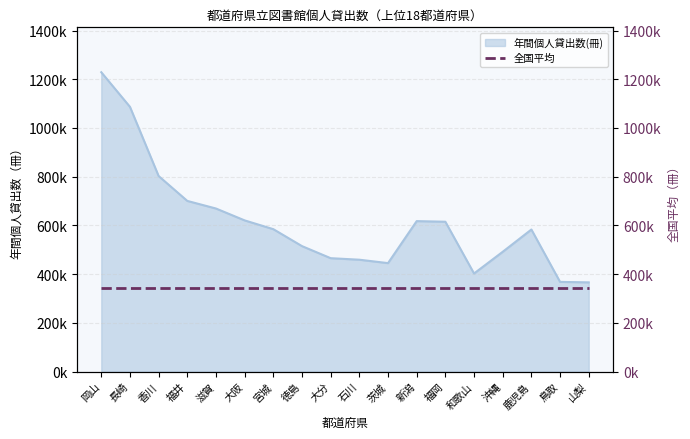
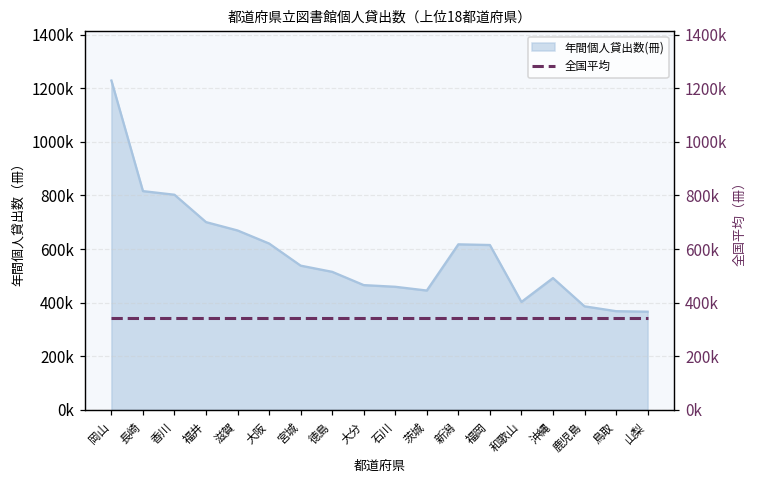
  {
    "年間個人貸出数(冊)": {
      "岡山": 1230000,
-     "長崎": 1090000,
+     "長崎": 820000,
      "香川": 800000,
      "福井": 700000,
      "滋賀": 670000,
      "大阪": 620000,
-     "宮城": 580000,
+     "宮城": 540000,
      "徳島": 510000,
      "大分": 470000,
      "石川": 460000,
      "茨城": 450000,
      "新潟": 620000,
      "福岡": 620000,
      "和歌山": 400000,
      "沖縄": 490000,
-     "鹿児島": 580000,
+     "鹿児島": 390000,
      "鳥取": 370000,
      "山梨": 370000
    },
    "全国平均": {
      "岡山": 340000,
      "長崎": 340000,
      "香川": 340000,
      "福井": 340000,
      "滋賀": 340000,
      "大阪": 340000,
      "宮城": 340000,
      "徳島": 340000,
      "大分": 340000,
      "石川": 340000,
      "茨城": 340000,
      "新潟": 340000,
      "福岡": 340000,
      "和歌山": 340000,
      "沖縄": 340000,
      "鹿児島": 340000,
      "鳥取": 340000,
      "山梨": 340000
    }
  }
